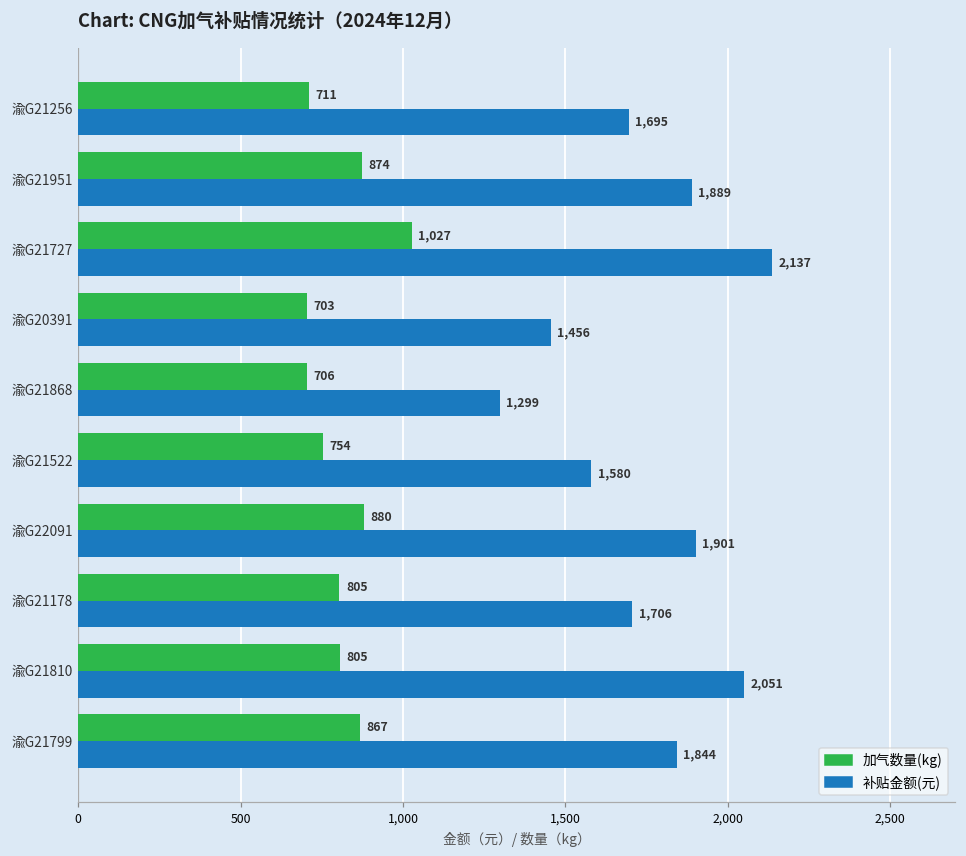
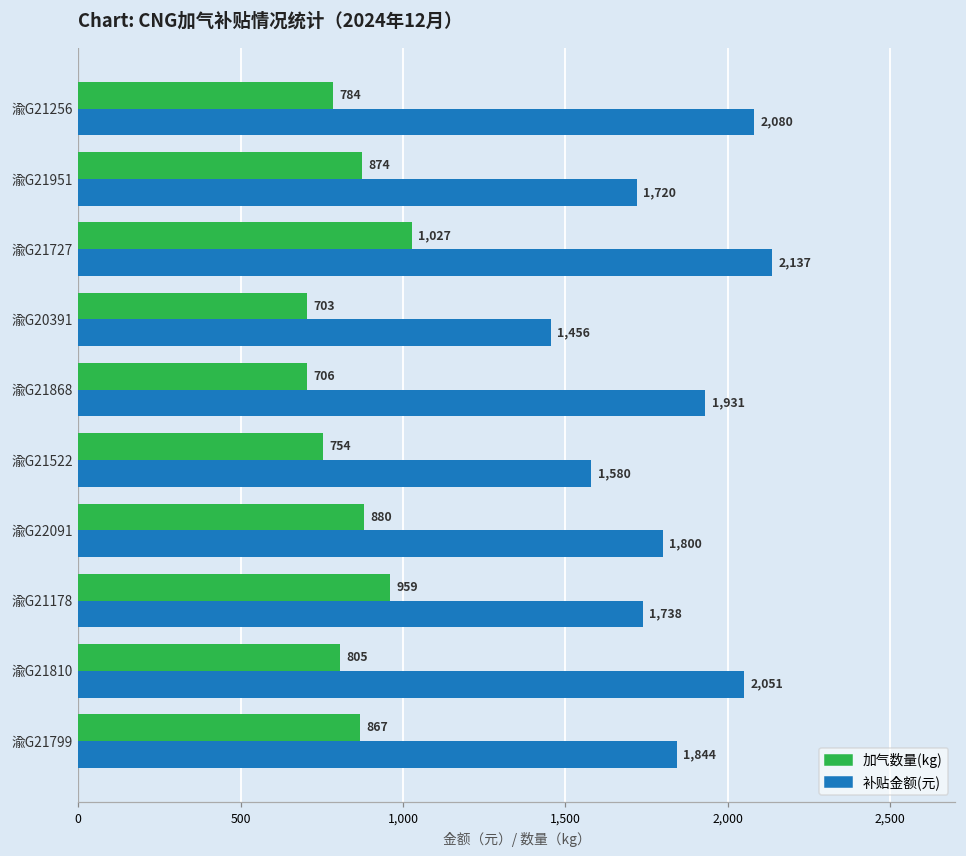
  {
    "加气数量(kg)": {
-     "渝G21256": "711",
+     "渝G21256": "784",
      "渝G21951": "874",
      "渝G21727": "1,027",
      "渝G20391": "703",
      "渝G21868": "706",
      "渝G21522": "754",
      "渝G22091": "880",
-     "渝G21178": "805",
+     "渝G21178": "959",
      "渝G21810": "805",
      "渝G21799": "867"
    },
    "补贴金额(元)": {
-     "渝G21256": "1,695",
-     "渝G21951": "1,889",
+     "渝G21256": "2,080",
+     "渝G21951": "1,720",
      "渝G21727": "2,137",
      "渝G20391": "1,456",
-     "渝G21868": "1,299",
+     "渝G21868": "1,931",
      "渝G21522": "1,580",
-     "渝G22091": "1,901",
-     "渝G21178": "1,706",
+     "渝G22091": "1,800",
+     "渝G21178": "1,738",
      "渝G21810": "2,051",
      "渝G21799": "1,844"
    }
  }
